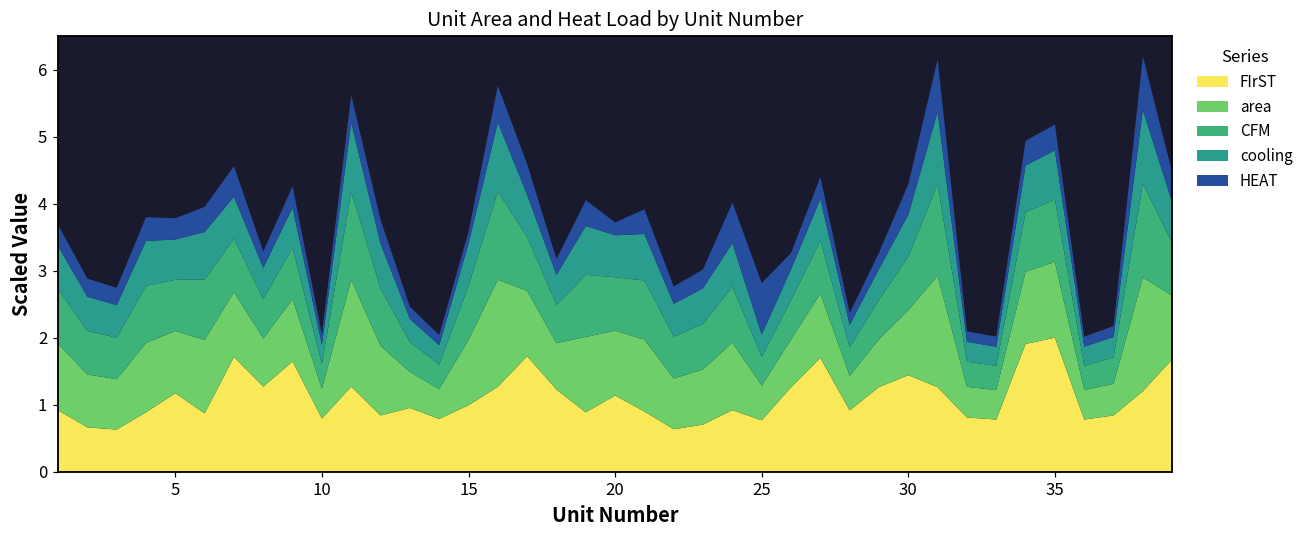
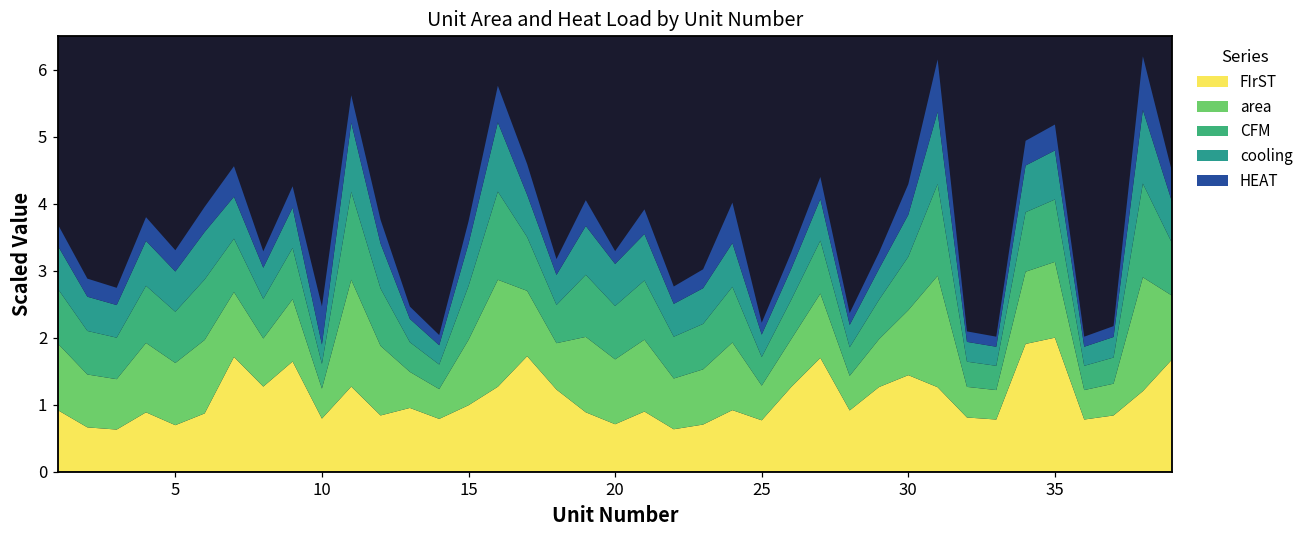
  {
    "FIrST": {
-     "5": 1.2,
-     "20": 1.1
+     "5": 0.7,
+     "20": 0.7
    },
    "HEAT": {
      "5": 0.3,
-     "10": 0.2,
-     "15": 0.2,
+     "10": 0.6,
+     "15": 0.3,
      "20": 0.2,
-     "25": 0.8,
+     "25": 0.2,
      "30": 0.5,
      "35": 0.4
    }
  }
